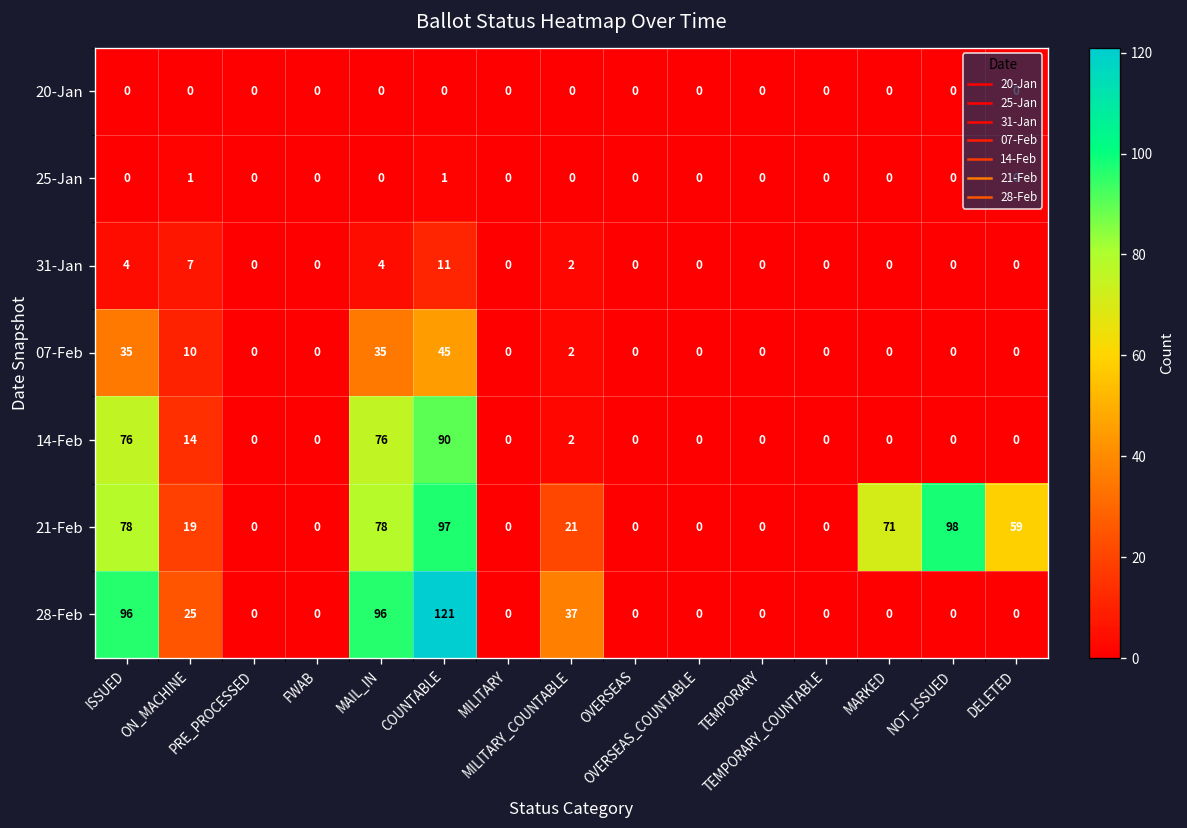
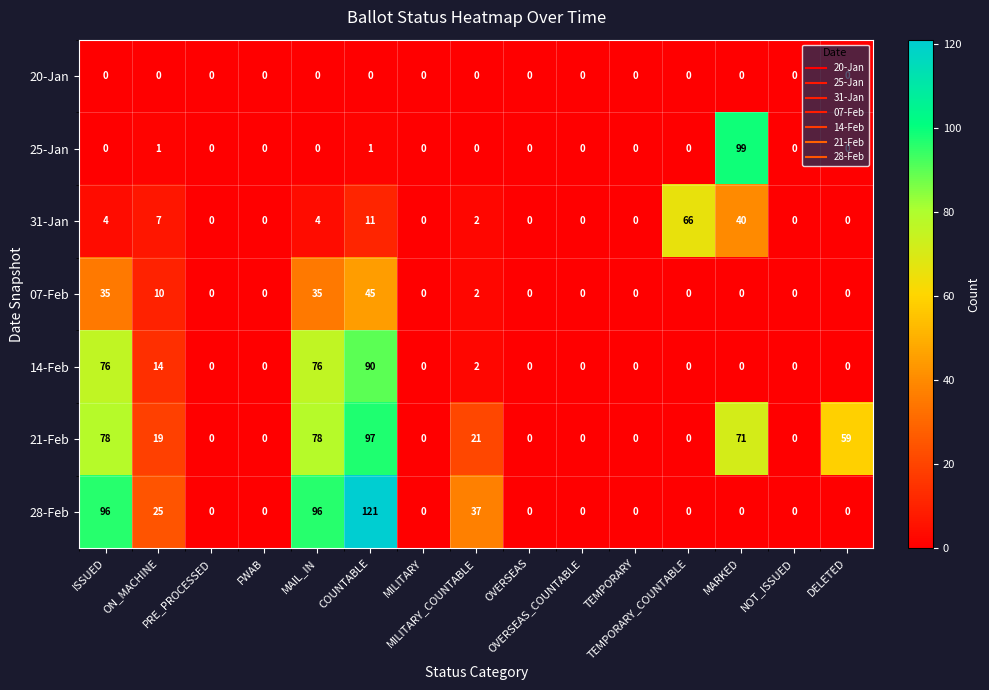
  {
    "20-Jan": {
      "ISSUED": 0,
      "ON_MACHINE": 0,
      "PRE_PROCESSED": 0,
      "FWAB": 0,
      "MAIL_IN": 0,
      "COUNTABLE": 0,
      "MILITARY": 0,
      "MILITARY_COUNTABLE": 0,
      "OVERSEAS": 0,
      "OVERSEAS_COUNTABLE": 0,
      "TEMPORARY": 0,
      "TEMPORARY_COUNTABLE": 0,
      "MARKED": 0,
      "NOT_ISSUED": 0
    },
    "25-Jan": {
      "ISSUED": 0,
      "ON_MACHINE": 1,
      "PRE_PROCESSED": 0,
      "FWAB": 0,
      "MAIL_IN": 0,
      "COUNTABLE": 1,
      "MILITARY": 0,
      "MILITARY_COUNTABLE": 0,
      "OVERSEAS": 0,
      "OVERSEAS_COUNTABLE": 0,
      "TEMPORARY": 0,
      "TEMPORARY_COUNTABLE": 0,
-     "MARKED": 0,
+     "MARKED": 99,
      "NOT_ISSUED": 0
    },
    "31-Jan": {
      "ISSUED": 4,
      "ON_MACHINE": 7,
      "PRE_PROCESSED": 0,
      "FWAB": 0,
      "MAIL_IN": 4,
      "COUNTABLE": 11,
      "MILITARY": 0,
      "MILITARY_COUNTABLE": 2,
      "OVERSEAS": 0,
      "OVERSEAS_COUNTABLE": 0,
      "TEMPORARY": 0,
-     "TEMPORARY_COUNTABLE": 0,
-     "MARKED": 0,
+     "TEMPORARY_COUNTABLE": 66,
+     "MARKED": 40,
      "NOT_ISSUED": 0,
      "DELETED": 0
    },
    "07-Feb": {
      "ISSUED": 35,
      "ON_MACHINE": 10,
      "PRE_PROCESSED": 0,
      "FWAB": 0,
      "MAIL_IN": 35,
      "COUNTABLE": 45,
      "MILITARY": 0,
      "MILITARY_COUNTABLE": 2,
      "OVERSEAS": 0,
      "OVERSEAS_COUNTABLE": 0,
      "TEMPORARY": 0,
      "TEMPORARY_COUNTABLE": 0,
      "MARKED": 0,
      "NOT_ISSUED": 0,
      "DELETED": 0
    },
    "14-Feb": {
      "ISSUED": 76,
      "ON_MACHINE": 14,
      "PRE_PROCESSED": 0,
      "FWAB": 0,
      "MAIL_IN": 76,
      "COUNTABLE": 90,
      "MILITARY": 0,
      "MILITARY_COUNTABLE": 2,
      "OVERSEAS": 0,
      "OVERSEAS_COUNTABLE": 0,
      "TEMPORARY": 0,
      "TEMPORARY_COUNTABLE": 0,
      "MARKED": 0,
      "NOT_ISSUED": 0,
      "DELETED": 0
    },
    "21-Feb": {
      "ISSUED": 78,
      "ON_MACHINE": 19,
      "PRE_PROCESSED": 0,
      "FWAB": 0,
      "MAIL_IN": 78,
      "COUNTABLE": 97,
      "MILITARY": 0,
      "MILITARY_COUNTABLE": 21,
      "OVERSEAS": 0,
      "OVERSEAS_COUNTABLE": 0,
      "TEMPORARY": 0,
      "TEMPORARY_COUNTABLE": 0,
      "MARKED": 71,
-     "NOT_ISSUED": 98,
+     "NOT_ISSUED": 0,
      "DELETED": 59
    },
    "28-Feb": {
      "ISSUED": 96,
      "ON_MACHINE": 25,
      "PRE_PROCESSED": 0,
      "FWAB": 0,
      "MAIL_IN": 96,
      "COUNTABLE": 121,
      "MILITARY": 0,
      "MILITARY_COUNTABLE": 37,
      "OVERSEAS": 0,
      "OVERSEAS_COUNTABLE": 0,
      "TEMPORARY": 0,
      "TEMPORARY_COUNTABLE": 0,
      "MARKED": 0,
      "NOT_ISSUED": 0,
      "DELETED": 0
    }
  }
